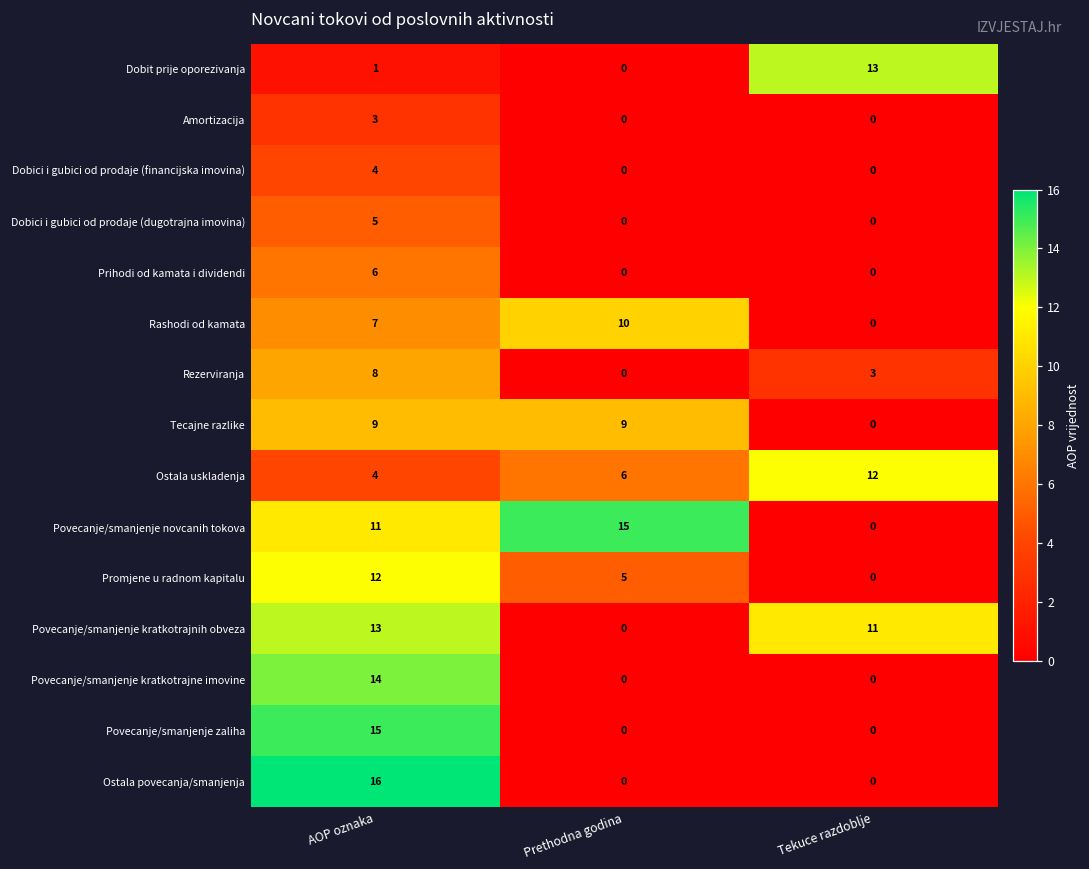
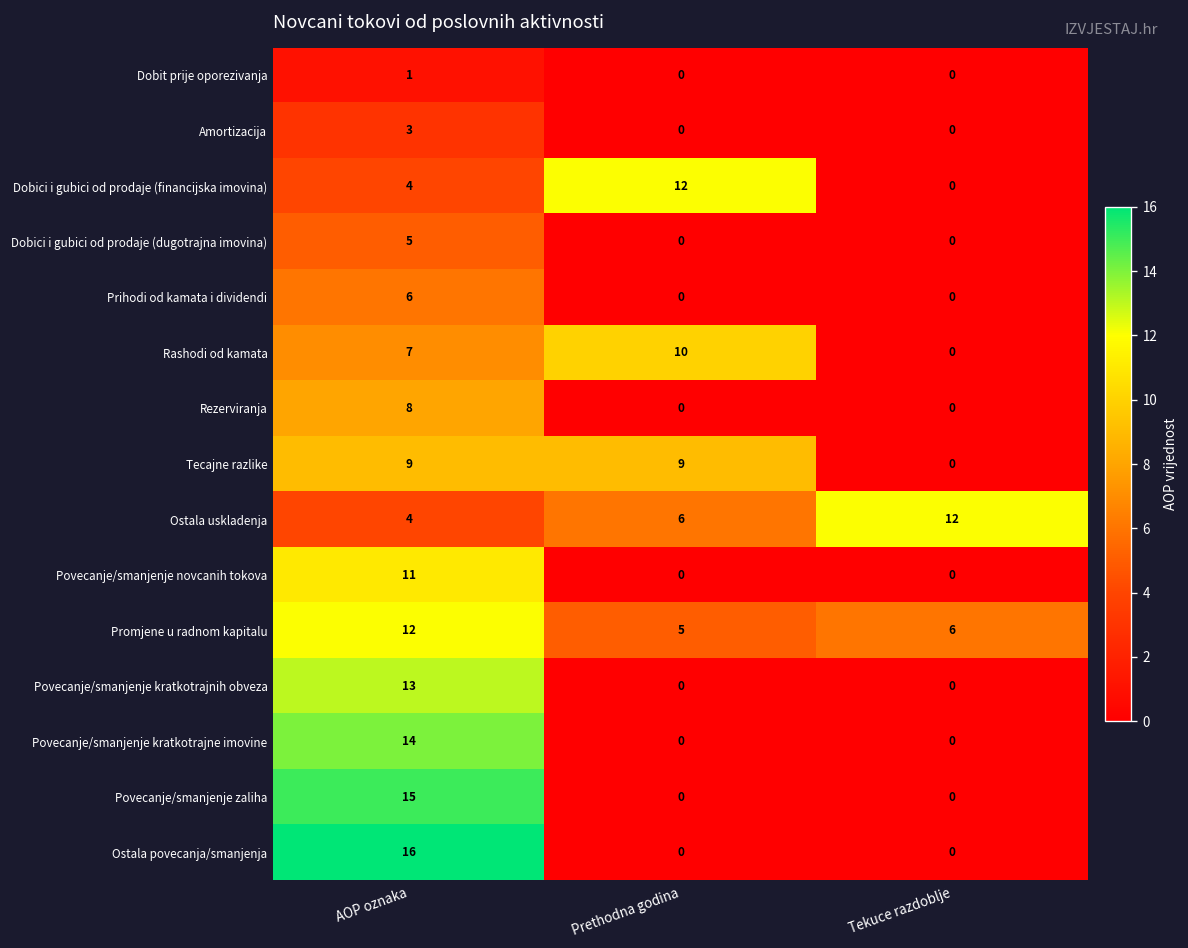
  {
    "Dobit prije oporezivanja": {
      "AOP oznaka": 1,
      "Prethodna godina": 0,
-     "Tekuce razdoblje": 13
+     "Tekuce razdoblje": 0
    },
    "Amortizacija": {
      "AOP oznaka": 3,
      "Prethodna godina": 0,
      "Tekuce razdoblje": 0
    },
    "Dobici i gubici od prodaje (financijska imovina)": {
      "AOP oznaka": 4,
-     "Prethodna godina": 0,
+     "Prethodna godina": 12,
      "Tekuce razdoblje": 0
    },
    "Dobici i gubici od prodaje (dugotrajna imovina)": {
      "AOP oznaka": 5,
      "Prethodna godina": 0,
      "Tekuce razdoblje": 0
    },
    "Prihodi od kamata i dividendi": {
      "AOP oznaka": 6,
      "Prethodna godina": 0,
      "Tekuce razdoblje": 0
    },
    "Rashodi od kamata": {
      "AOP oznaka": 7,
      "Prethodna godina": 10,
      "Tekuce razdoblje": 0
    },
    "Rezerviranja": {
      "AOP oznaka": 8,
      "Prethodna godina": 0,
-     "Tekuce razdoblje": 3
+     "Tekuce razdoblje": 0
    },
    "Tecajne razlike": {
      "AOP oznaka": 9,
      "Prethodna godina": 9,
      "Tekuce razdoblje": 0
    },
    "Ostala uskladenja": {
      "AOP oznaka": 4,
      "Prethodna godina": 6,
      "Tekuce razdoblje": 12
    },
    "Povecanje/smanjenje novcanih tokova": {
      "AOP oznaka": 11,
-     "Prethodna godina": 15,
+     "Prethodna godina": 0,
      "Tekuce razdoblje": 0
    },
    "Promjene u radnom kapitalu": {
      "AOP oznaka": 12,
      "Prethodna godina": 5,
-     "Tekuce razdoblje": 0
+     "Tekuce razdoblje": 6
    },
    "Povecanje/smanjenje kratkotrajnih obveza": {
      "AOP oznaka": 13,
      "Prethodna godina": 0,
-     "Tekuce razdoblje": 11
+     "Tekuce razdoblje": 0
    },
    "Povecanje/smanjenje kratkotrajne imovine": {
      "AOP oznaka": 14,
      "Prethodna godina": 0,
      "Tekuce razdoblje": 0
    },
    "Povecanje/smanjenje zaliha": {
      "AOP oznaka": 15,
      "Prethodna godina": 0,
      "Tekuce razdoblje": 0
    },
    "Ostala povecanja/smanjenja": {
      "AOP oznaka": 16,
      "Prethodna godina": 0,
      "Tekuce razdoblje": 0
    }
  }
